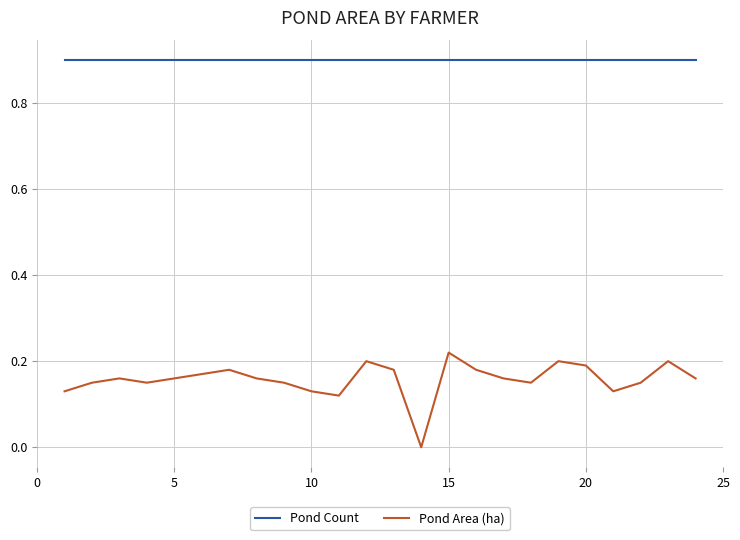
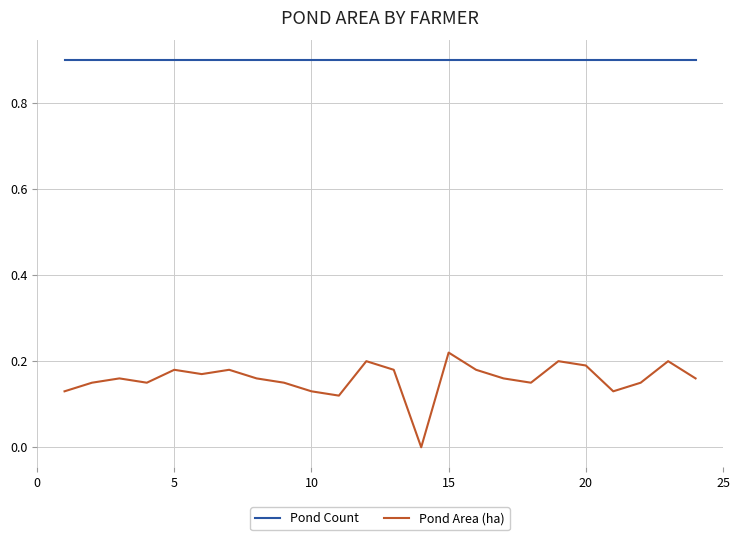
  {
    "Pond Count": {
      "5": 0.90,
      "10": 0.90,
      "15": 0.90,
      "20": 0.90
    },
    "Pond Area (ha)": {
-     "5": 0.16,
+     "5": 0.18,
      "10": 0.13,
      "15": 0.22,
      "20": 0.19
    }
  }
